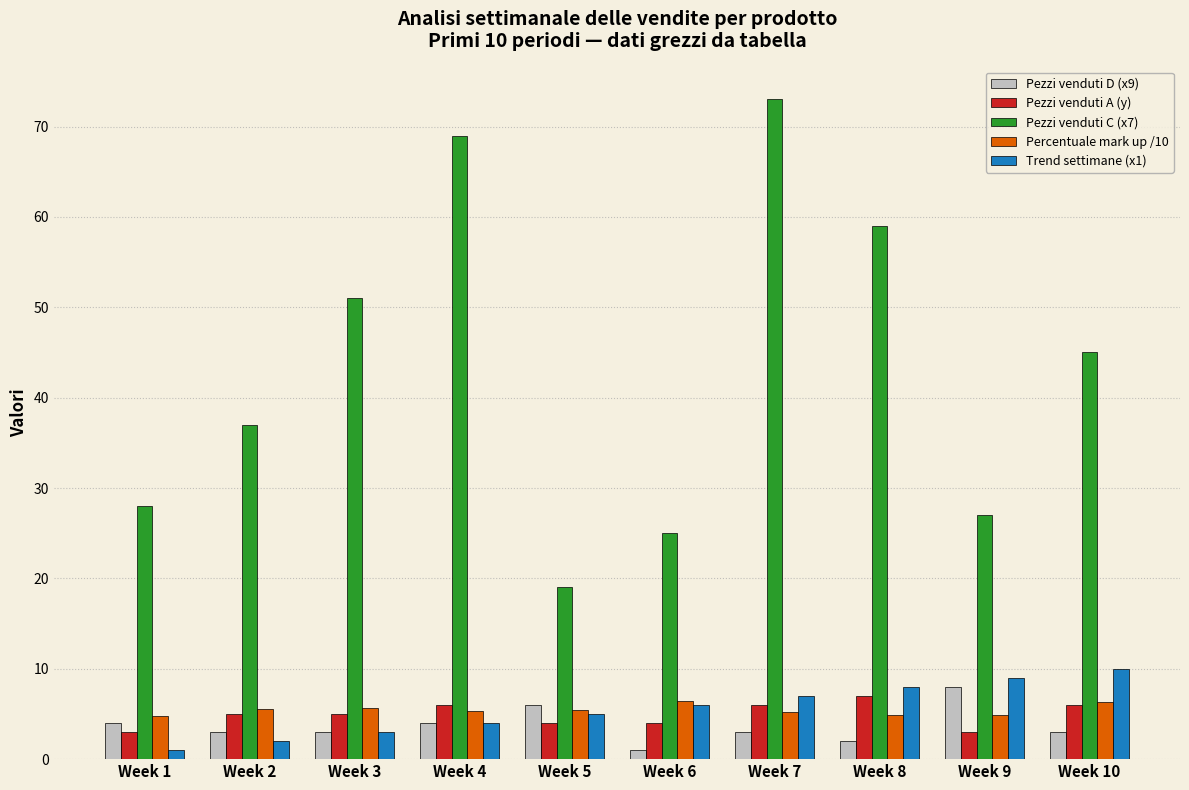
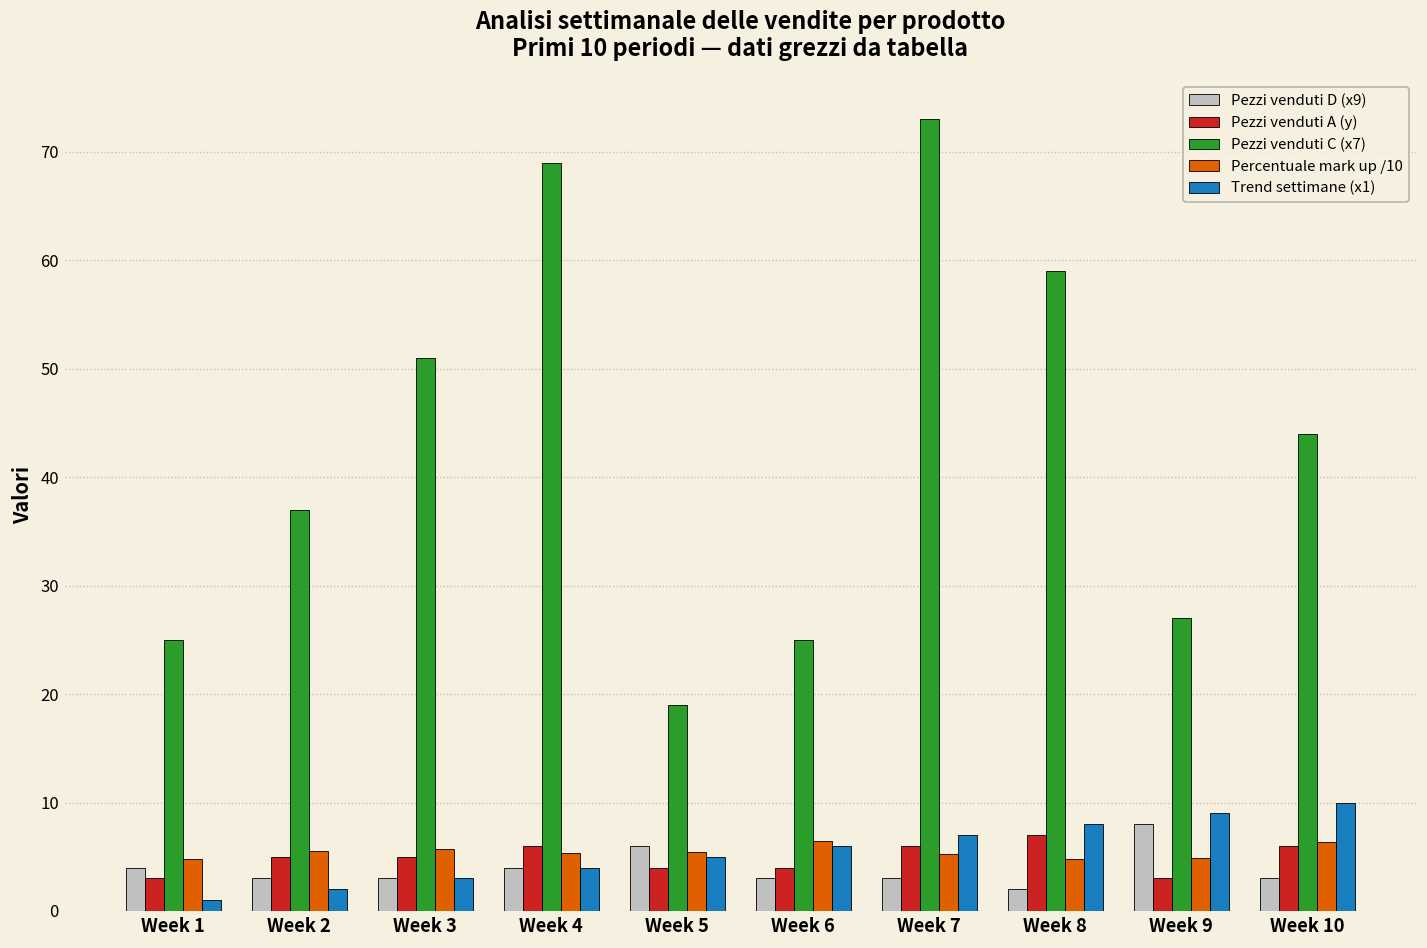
  {
    "Pezzi venduti D (x9)": {
      "Week 1": 4,
      "Week 2": 3,
      "Week 3": 3,
      "Week 4": 4,
      "Week 5": 6,
-     "Week 6": 1,
+     "Week 6": 3,
      "Week 7": 3,
      "Week 8": 2,
      "Week 9": 8,
      "Week 10": 3
    },
    "Pezzi venduti A (y)": {
      "Week 1": 3,
      "Week 2": 5,
      "Week 3": 5,
      "Week 4": 6,
      "Week 5": 4,
      "Week 6": 4,
      "Week 7": 6,
      "Week 8": 7,
      "Week 9": 3,
      "Week 10": 6
    },
    "Pezzi venduti C (x7)": {
-     "Week 1": 28,
+     "Week 1": 25,
      "Week 2": 37,
      "Week 3": 51,
      "Week 4": 69,
      "Week 5": 19,
      "Week 6": 25,
      "Week 7": 73,
      "Week 8": 59,
      "Week 9": 27,
-     "Week 10": 45
+     "Week 10": 44
    },
    "Percentuale mark up /10": {
      "Week 1": 5,
      "Week 2": 6,
      "Week 3": 6,
      "Week 4": 5,
      "Week 5": 5,
      "Week 6": 6,
      "Week 7": 5,
      "Week 8": 5,
      "Week 9": 5,
      "Week 10": 6
    },
    "Trend settimane (x1)": {
      "Week 1": 1,
      "Week 2": 2,
      "Week 3": 3,
      "Week 4": 4,
      "Week 5": 5,
      "Week 6": 6,
      "Week 7": 7,
      "Week 8": 8,
      "Week 9": 9,
      "Week 10": 10
    }
  }
